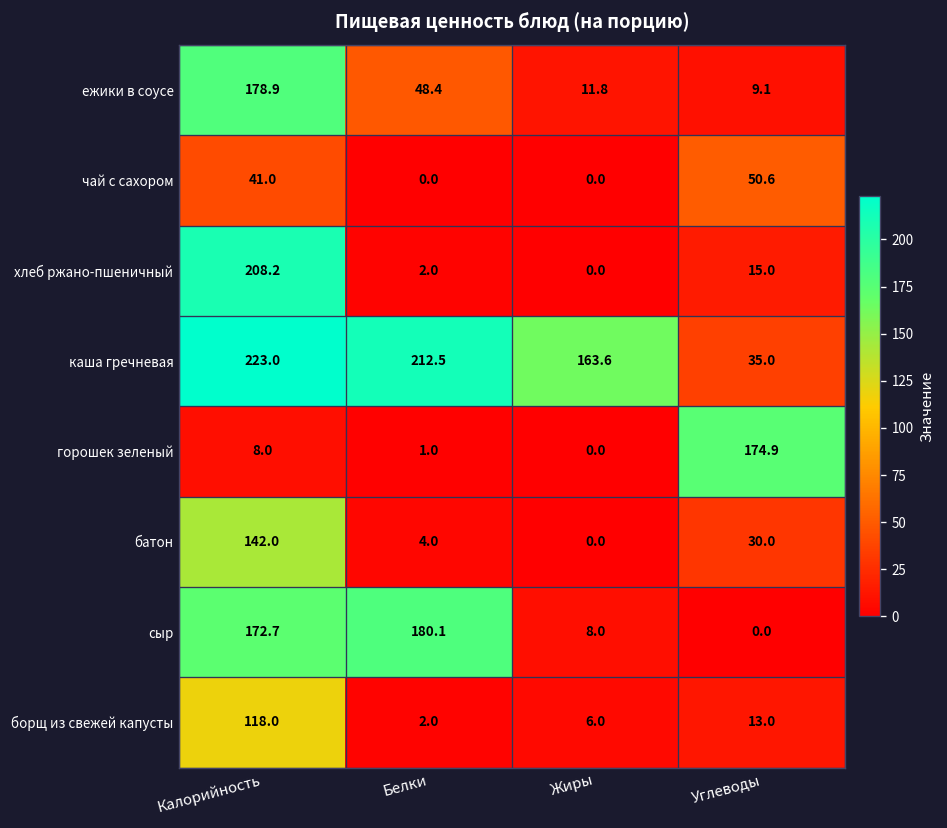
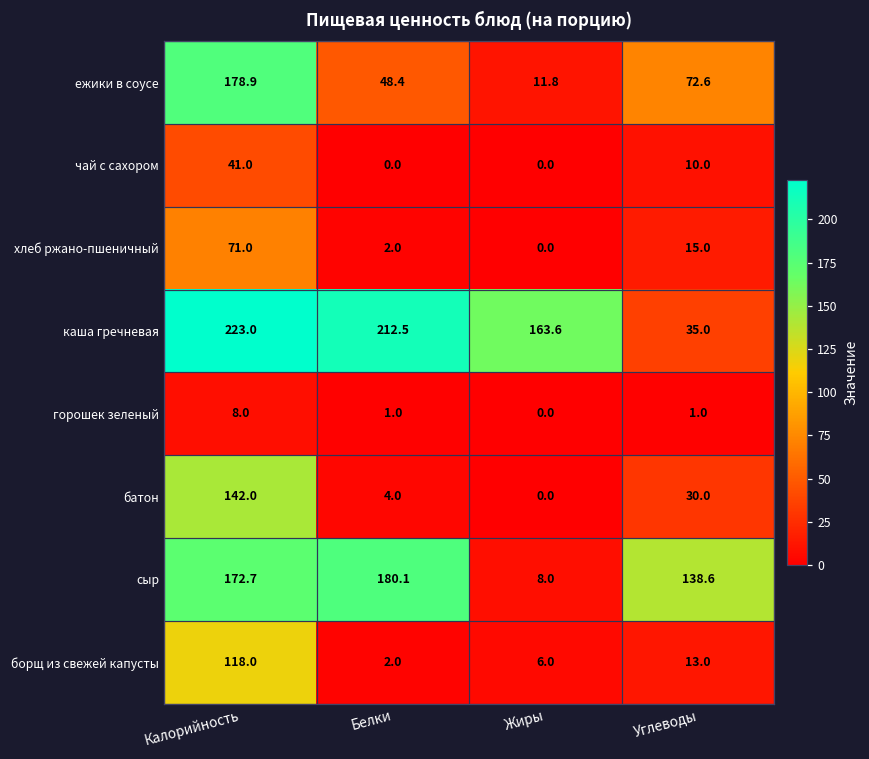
  {
    "ежики в соусе": {
      "Калорийность": 178.9,
      "Белки": 48.4,
      "Жиры": 11.8,
-     "Углеводы": 9.1
+     "Углеводы": 72.6
    },
    "чай с сахором": {
      "Калорийность": 41.0,
      "Белки": 0.0,
      "Жиры": 0.0,
-     "Углеводы": 50.6
+     "Углеводы": 10.0
    },
    "хлеб ржано-пшеничный": {
-     "Калорийность": 208.2,
+     "Калорийность": 71.0,
      "Белки": 2.0,
      "Жиры": 0.0,
      "Углеводы": 15.0
    },
    "каша гречневая": {
      "Калорийность": 223.0,
      "Белки": 212.5,
      "Жиры": 163.6,
      "Углеводы": 35.0
    },
    "горошек зеленый": {
      "Калорийность": 8.0,
      "Белки": 1.0,
      "Жиры": 0.0,
-     "Углеводы": 174.9
+     "Углеводы": 1.0
    },
    "батон": {
      "Калорийность": 142.0,
      "Белки": 4.0,
      "Жиры": 0.0,
      "Углеводы": 30.0
    },
    "сыр": {
      "Калорийность": 172.7,
      "Белки": 180.1,
      "Жиры": 8.0,
-     "Углеводы": 0.0
+     "Углеводы": 138.6
    },
    "борщ из свежей капусты": {
      "Калорийность": 118.0,
      "Белки": 2.0,
      "Жиры": 6.0,
      "Углеводы": 13.0
    }
  }
